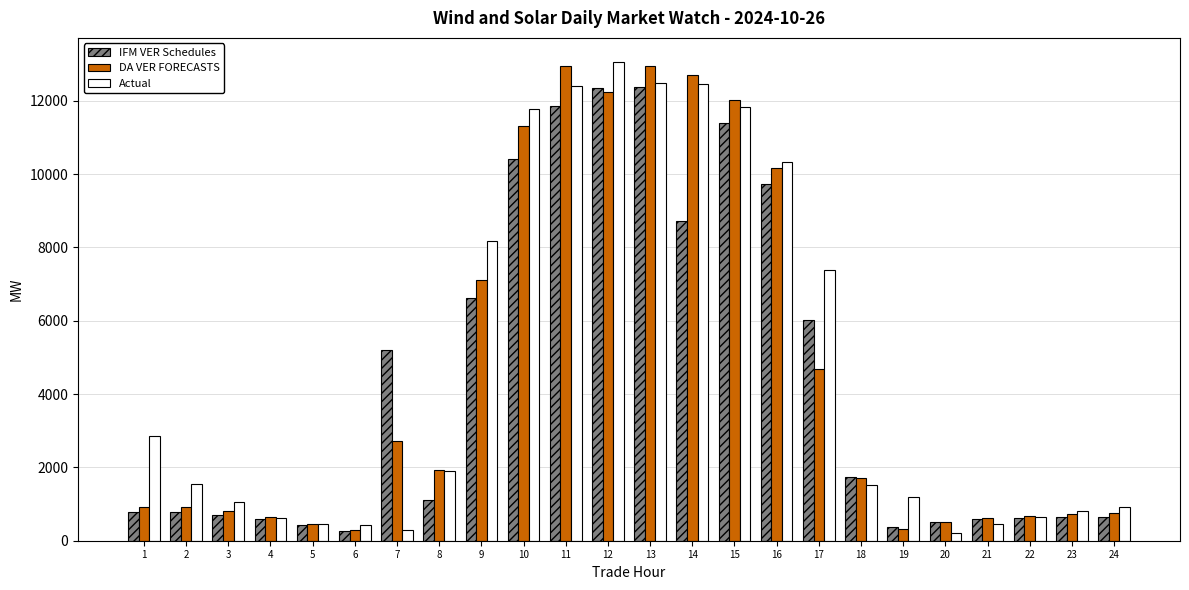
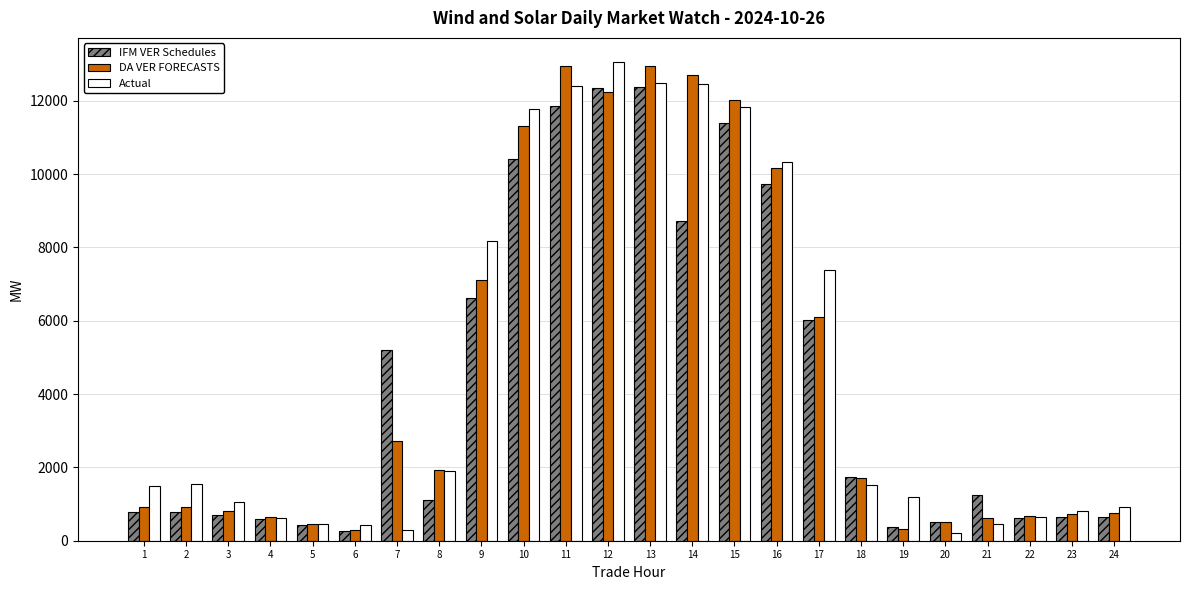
  {
    "IFM VER Schedules": {
      "1": 800,
      "2": 800,
      "3": 700,
      "4": 600,
      "5": 400,
      "6": 300,
      "7": 5200,
      "8": 1100,
      "9": 6600,
      "10": 10400,
      "11": 11900,
      "12": 12400,
      "13": 12400,
      "14": 8700,
      "15": 11400,
      "16": 9700,
      "17": 6000,
      "18": 1700,
      "19": 400,
      "20": 500,
-     "21": 600,
+     "21": 1200,
      "22": 600,
      "23": 600,
      "24": 700
    },
    "DA VER FORECASTS": {
      "1": 900,
      "2": 900,
      "3": 800,
      "4": 600,
      "5": 500,
      "6": 300,
      "7": 2700,
      "8": 1900,
      "9": 7100,
      "10": 11300,
      "11": 13000,
      "12": 12200,
      "13": 12900,
      "14": 12700,
      "15": 12000,
      "16": 10200,
-     "17": 4700,
+     "17": 6100,
      "18": 1700,
      "19": 300,
      "20": 500,
      "21": 600,
      "22": 700,
      "23": 700,
      "24": 800
    },
    "Actual": {
-     "1": 2800,
+     "1": 1500,
      "2": 1600,
      "3": 1100,
      "4": 600,
      "5": 500,
      "6": 400,
      "7": 300,
      "8": 1900,
      "9": 8200,
      "10": 11800,
      "11": 12400,
      "12": 13100,
      "13": 12500,
      "14": 12400,
      "15": 11800,
      "16": 10300,
      "17": 7400,
      "18": 1500,
      "19": 1200,
      "20": 200,
      "21": 500,
      "22": 700,
      "23": 800,
      "24": 900
    }
  }
